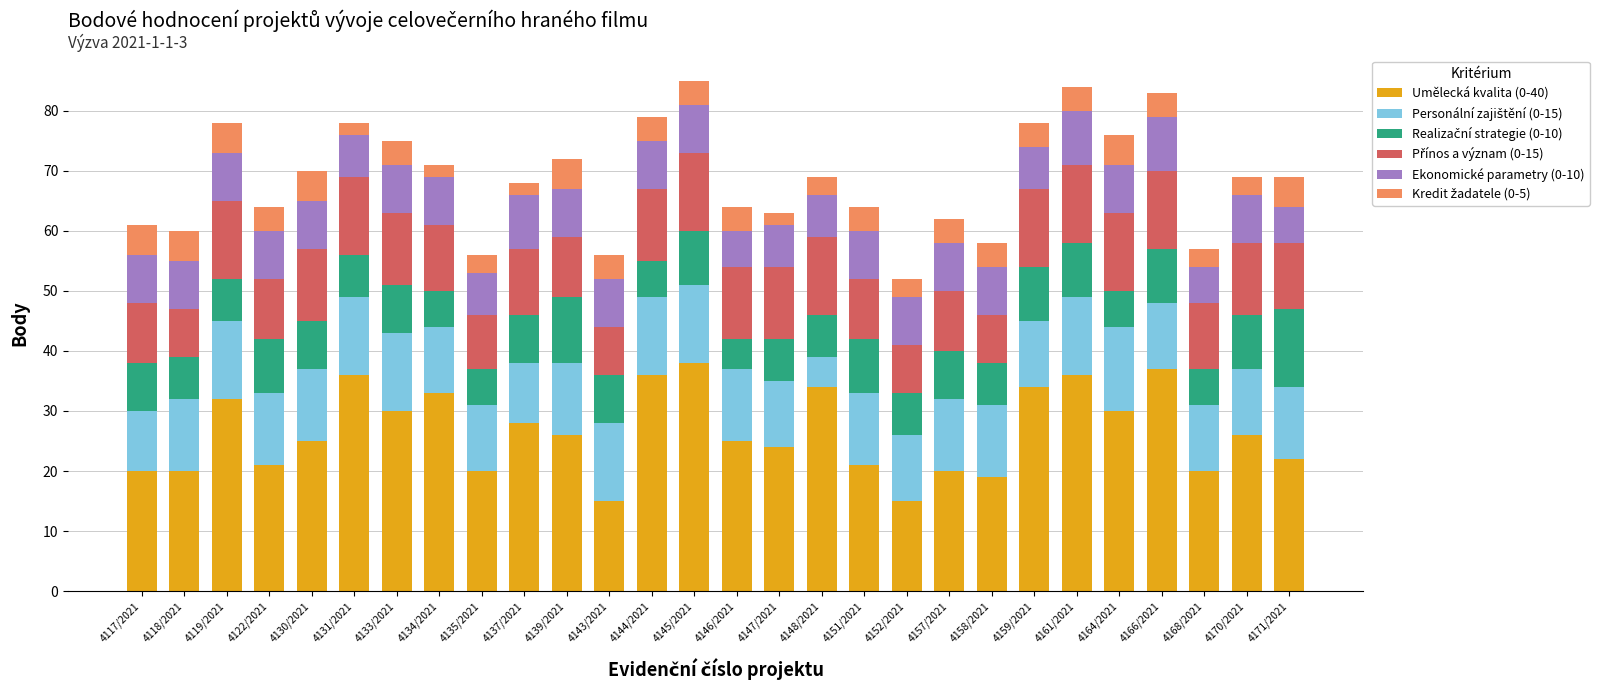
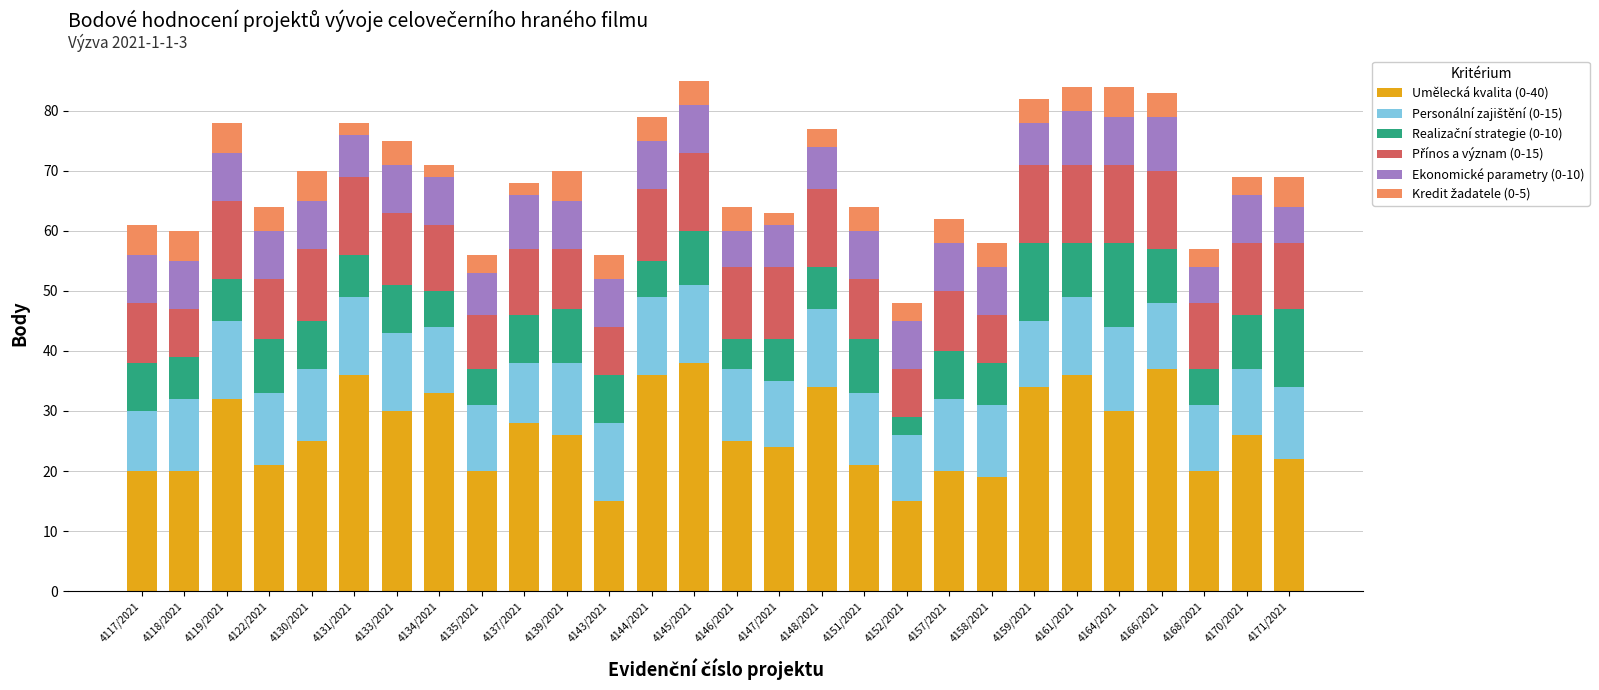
  {
    "Umělecká kvalita (0-40)": {
      "4117/2021": 20,
      "4118/2021": 20,
      "4119/2021": 32,
      "4122/2021": 21,
      "4130/2021": 25,
      "4131/2021": 36,
      "4133/2021": 30,
      "4134/2021": 33,
      "4135/2021": 20,
      "4137/2021": 28,
      "4139/2021": 26,
      "4143/2021": 15,
      "4144/2021": 36,
      "4145/2021": 38,
      "4146/2021": 25,
      "4147/2021": 24,
      "4148/2021": 34,
      "4151/2021": 21,
      "4152/2021": 15,
      "4157/2021": 20,
      "4158/2021": 19,
      "4159/2021": 34,
      "4161/2021": 36,
      "4164/2021": 30,
      "4166/2021": 37,
      "4168/2021": 20,
      "4170/2021": 26,
      "4171/2021": 22
    },
    "Personální zajištění (0-15)": {
      "4117/2021": 10,
      "4118/2021": 12,
      "4119/2021": 13,
      "4122/2021": 12,
      "4130/2021": 12,
      "4131/2021": 13,
      "4133/2021": 13,
      "4134/2021": 11,
      "4135/2021": 11,
      "4137/2021": 10,
      "4139/2021": 12,
      "4143/2021": 13,
      "4144/2021": 13,
      "4145/2021": 13,
      "4146/2021": 12,
      "4147/2021": 11,
-     "4148/2021": 5,
+     "4148/2021": 13,
      "4151/2021": 12,
      "4152/2021": 11,
      "4157/2021": 12,
      "4158/2021": 12,
      "4159/2021": 11,
      "4161/2021": 13,
      "4164/2021": 14,
      "4166/2021": 11,
      "4168/2021": 11,
      "4170/2021": 11,
      "4171/2021": 12
    },
    "Realizační strategie (0-10)": {
      "4117/2021": 8,
      "4118/2021": 7,
      "4119/2021": 7,
      "4122/2021": 9,
      "4130/2021": 8,
      "4131/2021": 7,
      "4133/2021": 8,
      "4134/2021": 6,
      "4135/2021": 6,
      "4137/2021": 8,
-     "4139/2021": 11,
+     "4139/2021": 9,
      "4143/2021": 8,
      "4144/2021": 6,
      "4145/2021": 9,
      "4146/2021": 5,
      "4147/2021": 7,
      "4148/2021": 7,
      "4151/2021": 9,
-     "4152/2021": 7,
+     "4152/2021": 3,
      "4157/2021": 8,
      "4158/2021": 7,
-     "4159/2021": 9,
+     "4159/2021": 13,
      "4161/2021": 9,
-     "4164/2021": 6,
+     "4164/2021": 14,
      "4166/2021": 9,
      "4168/2021": 6,
      "4170/2021": 9,
      "4171/2021": 13
    },
    "Ekonomické parametry (0-10)": {
      "4117/2021": 8,
      "4118/2021": 8,
      "4119/2021": 8,
      "4122/2021": 8,
      "4130/2021": 8,
      "4131/2021": 7,
      "4133/2021": 8,
      "4134/2021": 8,
      "4135/2021": 7,
      "4137/2021": 9,
      "4139/2021": 8,
      "4143/2021": 8,
      "4144/2021": 8,
      "4145/2021": 8,
      "4146/2021": 6,
      "4147/2021": 7,
      "4148/2021": 7,
      "4151/2021": 8,
      "4152/2021": 8,
      "4157/2021": 8,
      "4158/2021": 8,
      "4159/2021": 7,
      "4161/2021": 9,
      "4164/2021": 8,
      "4166/2021": 9,
      "4168/2021": 6,
      "4170/2021": 8,
      "4171/2021": 6
    }
  }
